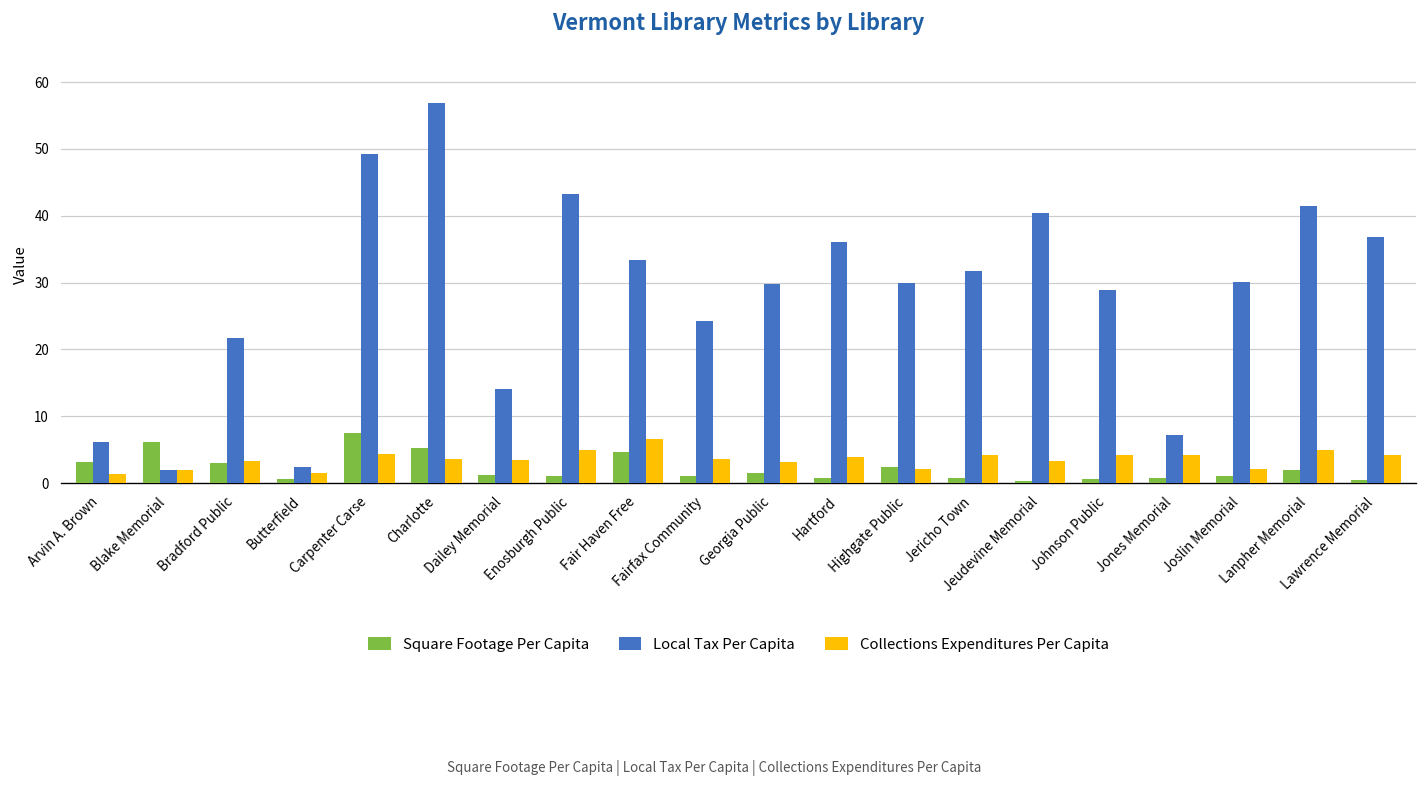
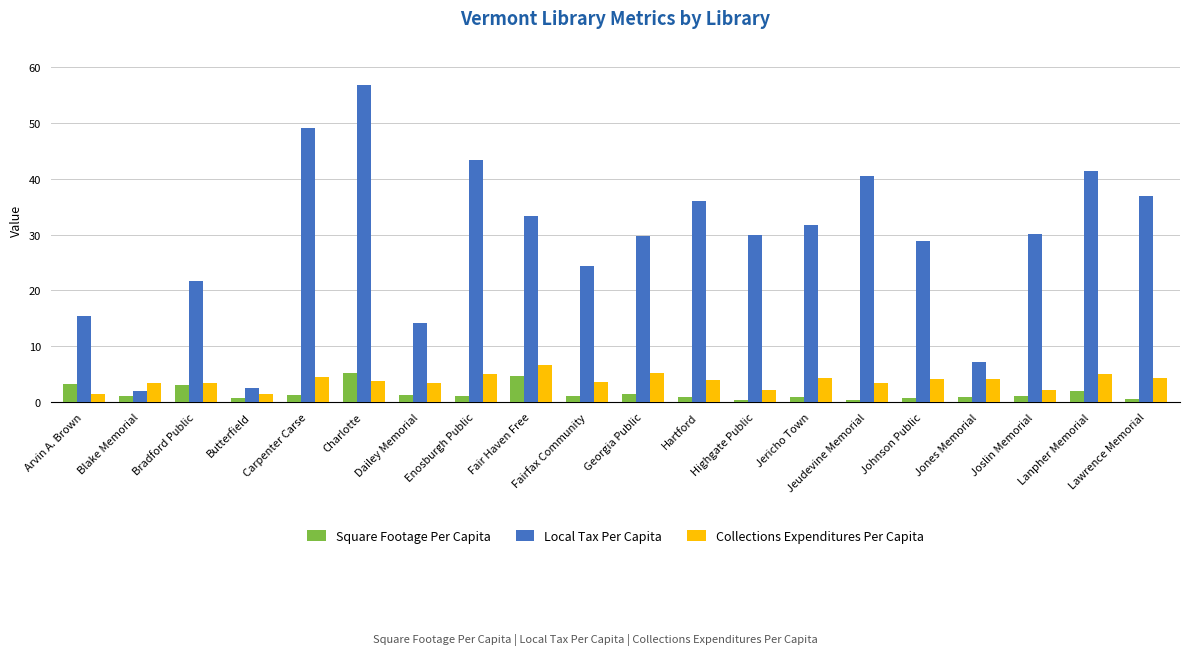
  {
    "Square Footage Per Capita": {
      "Arvin A. Brown": 3,
-     "Blake Memorial": 6,
+     "Blake Memorial": 1,
      "Bradford Public": 3,
      "Butterfield": 1,
-     "Carpenter Carse": 8,
+     "Carpenter Carse": 1,
      "Charlotte": 5,
      "Dailey Memorial": 1,
      "Enosburgh Public": 1,
      "Fair Haven Free": 5,
      "Fairfax Community": 1,
      "Georgia Public": 1,
      "Hartford": 1,
-     "Highgate Public": 2,
+     "Highgate Public": 0,
      "Jericho Town": 1,
      "Johnson Public": 1,
      "Jones Memorial": 1,
      "Joslin Memorial": 1,
      "Lanpher Memorial": 2,
      "Lawrence Memorial": 1
    },
    "Local Tax Per Capita": {
-     "Arvin A. Brown": 6,
+     "Arvin A. Brown": 15,
      "Blake Memorial": 2,
      "Bradford Public": 22,
      "Butterfield": 2,
      "Carpenter Carse": 49,
      "Charlotte": 57,
      "Dailey Memorial": 14,
      "Enosburgh Public": 43,
      "Fair Haven Free": 33,
      "Fairfax Community": 24,
      "Georgia Public": 30,
      "Hartford": 36,
      "Highgate Public": 30,
      "Jericho Town": 32,
      "Jeudevine Memorial": 40,
      "Johnson Public": 29,
      "Jones Memorial": 7,
      "Joslin Memorial": 30,
      "Lanpher Memorial": 41,
      "Lawrence Memorial": 37
    },
    "Collections Expenditures Per Capita": {
      "Arvin A. Brown": 1,
-     "Blake Memorial": 2,
+     "Blake Memorial": 3,
      "Bradford Public": 3,
      "Butterfield": 1,
      "Carpenter Carse": 4,
      "Charlotte": 4,
      "Dailey Memorial": 3,
      "Enosburgh Public": 5,
      "Fair Haven Free": 7,
      "Fairfax Community": 4,
-     "Georgia Public": 3,
+     "Georgia Public": 5,
      "Hartford": 4,
      "Highgate Public": 2,
      "Jericho Town": 4,
      "Jeudevine Memorial": 3,
      "Johnson Public": 4,
      "Jones Memorial": 4,
      "Joslin Memorial": 2,
      "Lanpher Memorial": 5,
      "Lawrence Memorial": 4
    }
  }
